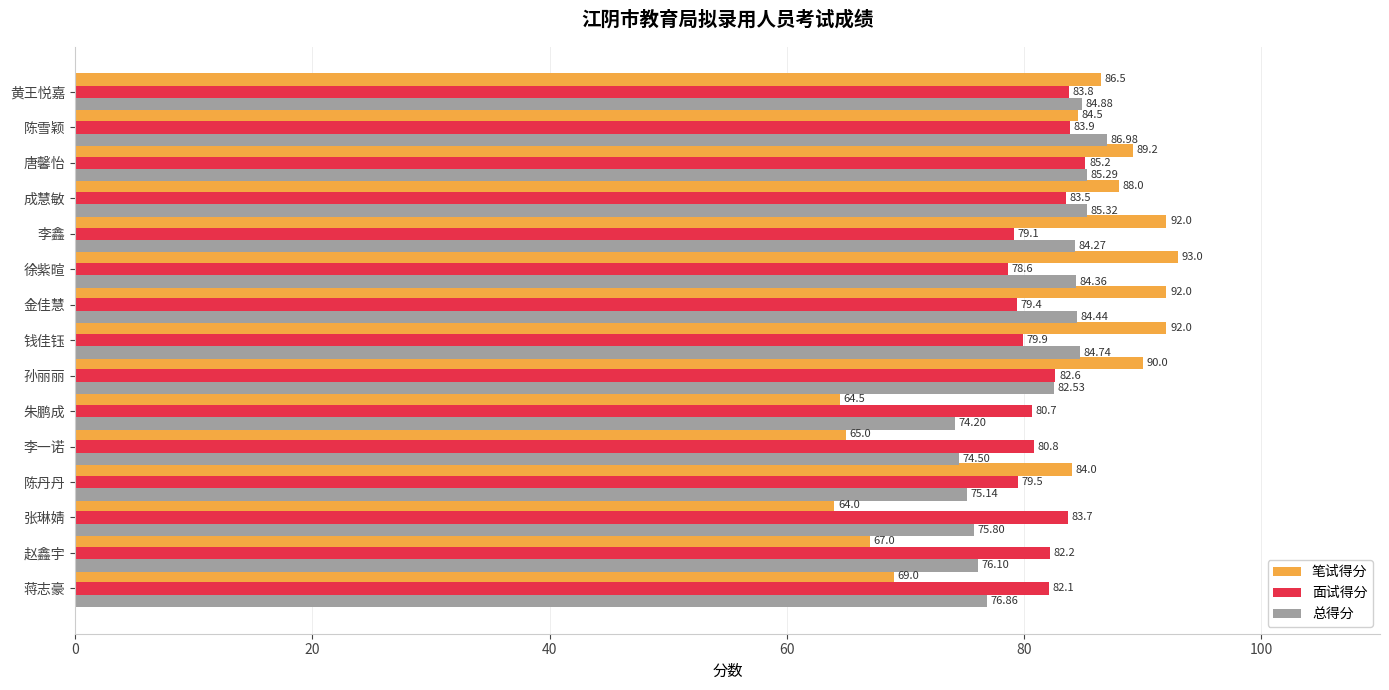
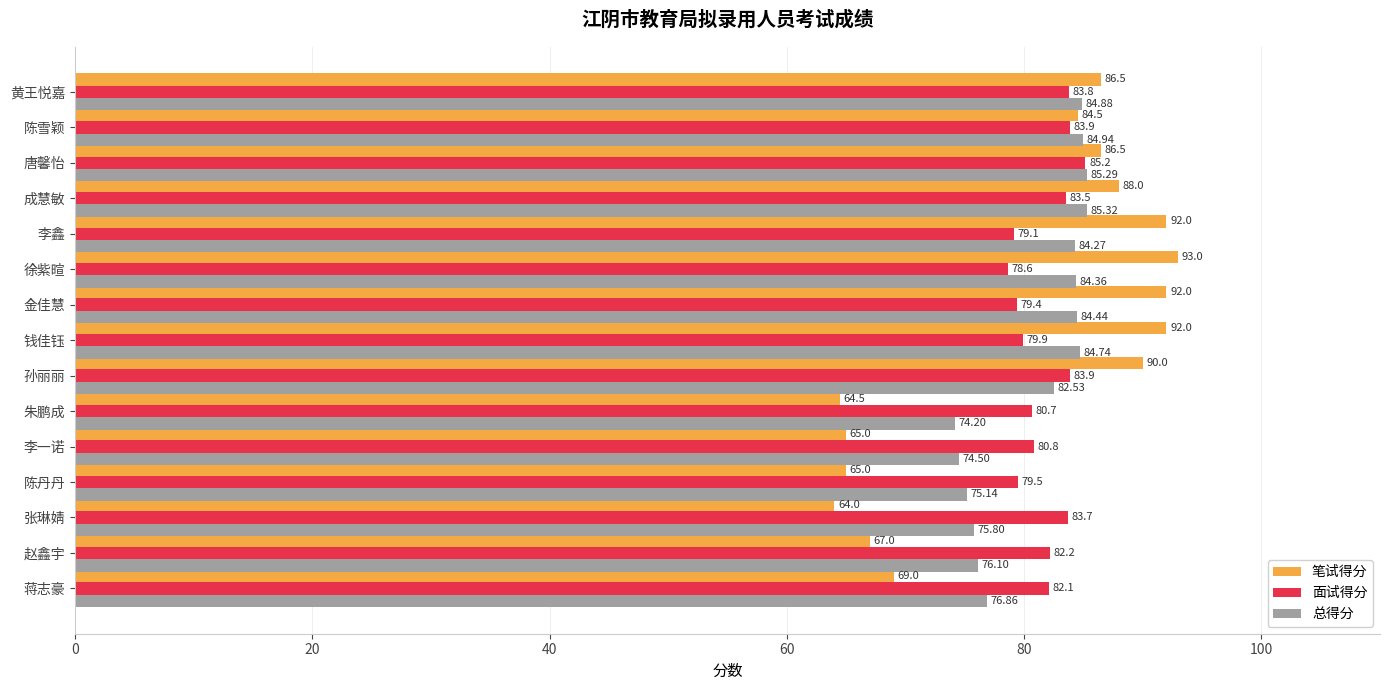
  {
    "笔试得分": {
      "黄王悦嘉": 86.5,
      "陈雪颖": 84.5,
-     "唐馨怡": 89.2,
+     "唐馨怡": 86.5,
      "成慧敏": 88.0,
      "李鑫": 92.0,
      "徐紫暄": 93.0,
      "金佳慧": 92.0,
      "钱佳钰": 92.0,
      "孙丽丽": 90.0,
      "朱鹏成": 64.5,
      "李一诺": 65.0,
-     "陈丹丹": 84.0,
+     "陈丹丹": 65.0,
      "张琳婧": 64.0,
      "赵鑫宇": 67.0,
      "蒋志豪": 69.0
    },
    "面试得分": {
      "黄王悦嘉": 83.8,
      "陈雪颖": 83.9,
      "唐馨怡": 85.2,
      "成慧敏": 83.5,
      "李鑫": 79.1,
      "徐紫暄": 78.6,
      "金佳慧": 79.4,
      "钱佳钰": 79.9,
-     "孙丽丽": 82.6,
+     "孙丽丽": 83.9,
      "朱鹏成": 80.7,
      "李一诺": 80.8,
      "陈丹丹": 79.5,
      "张琳婧": 83.7,
      "赵鑫宇": 82.2,
      "蒋志豪": 82.1
    },
    "总得分": {
      "黄王悦嘉": 84.88,
-     "陈雪颖": 86.98,
+     "陈雪颖": 84.94,
      "唐馨怡": 85.29,
      "成慧敏": 85.32,
      "李鑫": 84.27,
      "徐紫暄": 84.36,
      "金佳慧": 84.44,
      "钱佳钰": 84.74,
      "孙丽丽": 82.53,
      "朱鹏成": 74.20,
      "李一诺": 74.50,
      "陈丹丹": 75.14,
      "张琳婧": 75.80,
      "赵鑫宇": 76.10,
      "蒋志豪": 76.86
    }
  }
